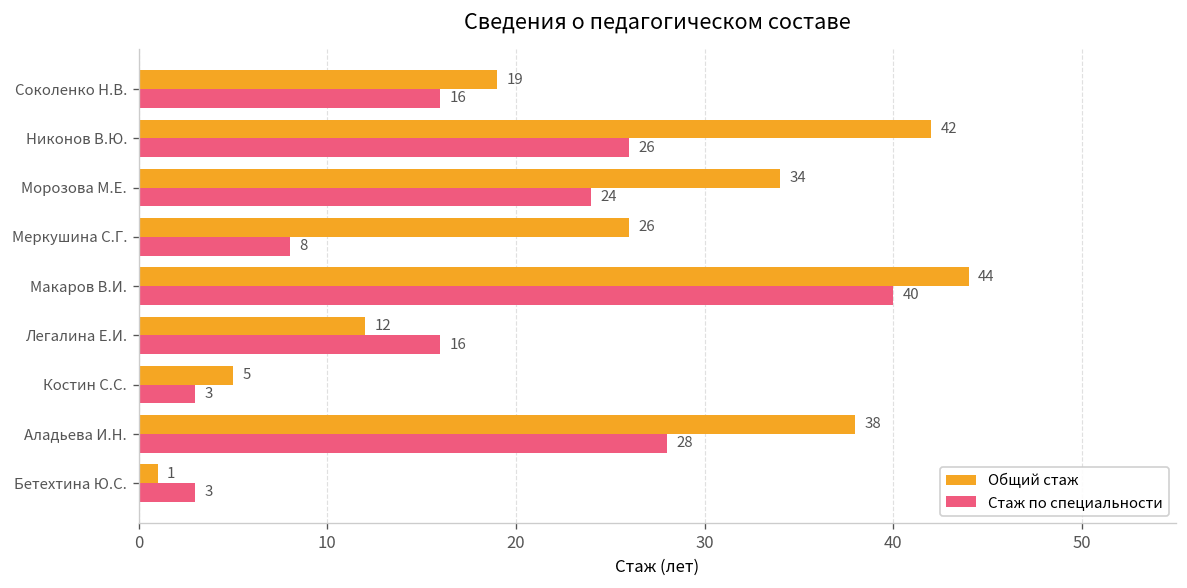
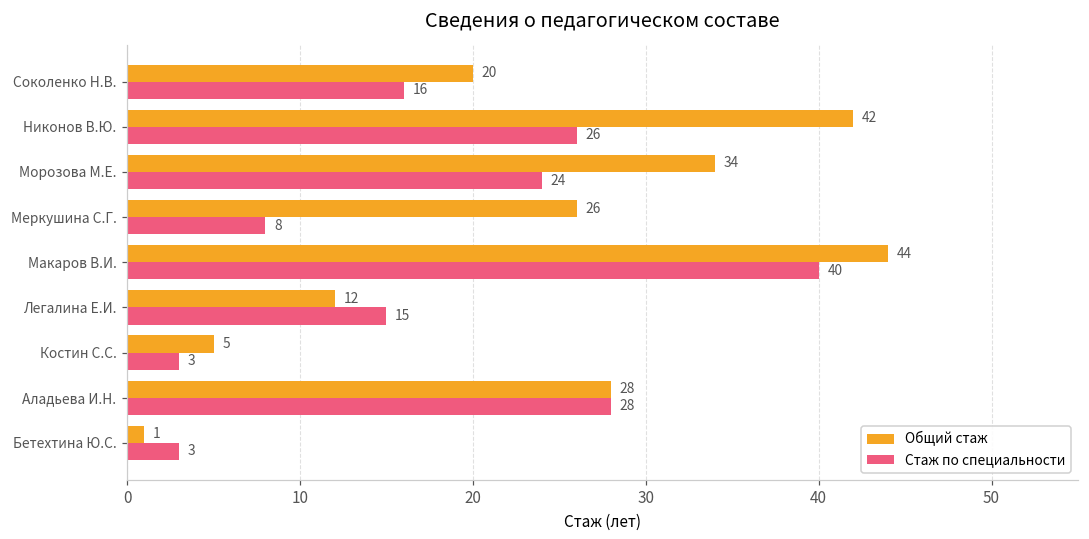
  {
    "Общий стаж": {
-     "Соколенко Н.В.": 19,
+     "Соколенко Н.В.": 20,
      "Никонов В.Ю.": 42,
      "Морозова М.Е.": 34,
      "Меркушина С.Г.": 26,
      "Макаров В.И.": 44,
      "Легалина Е.И.": 12,
      "Костин С.С.": 5,
-     "Аладьева И.Н.": 38,
+     "Аладьева И.Н.": 28,
      "Бетехтина Ю.С.": 1
    },
    "Стаж по специальности": {
      "Соколенко Н.В.": 16,
      "Никонов В.Ю.": 26,
      "Морозова М.Е.": 24,
      "Меркушина С.Г.": 8,
      "Макаров В.И.": 40,
-     "Легалина Е.И.": 16,
+     "Легалина Е.И.": 15,
      "Костин С.С.": 3,
      "Аладьева И.Н.": 28,
      "Бетехтина Ю.С.": 3
    }
  }
